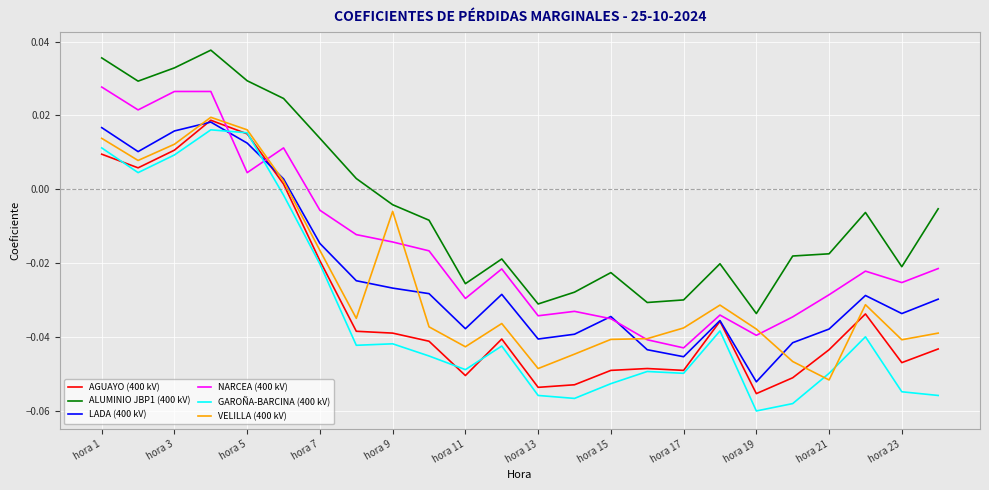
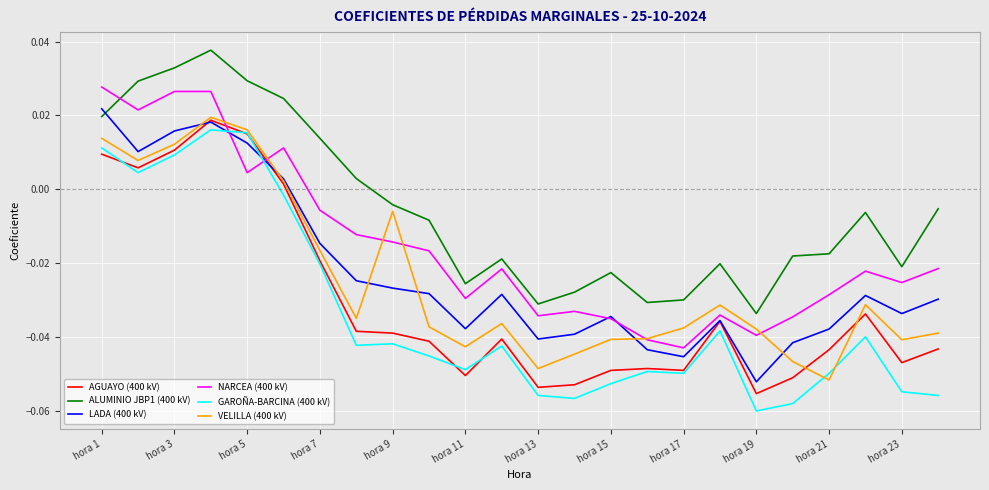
  {
    "AGUAYO (400 kV)": {
      "hora 1": 0.010,
      "hora 3": 0.011,
      "hora 7": -0.019,
      "hora 9": -0.039,
      "hora 11": -0.051,
      "hora 13": -0.054,
      "hora 15": -0.049,
      "hora 17": -0.049,
      "hora 19": -0.055,
      "hora 21": -0.044,
      "hora 23": -0.047
    },
    "ALUMINIO JBP1 (400 kV)": {
-     "hora 1": 0.036,
+     "hora 1": 0.020,
      "hora 3": 0.033,
      "hora 5": 0.029,
      "hora 7": 0.014,
      "hora 9": -0.004,
      "hora 11": -0.026,
      "hora 13": -0.031,
      "hora 15": -0.023,
      "hora 17": -0.030,
      "hora 19": -0.034,
      "hora 21": -0.018,
      "hora 23": -0.021
    },
    "LADA (400 kV)": {
-     "hora 1": 0.017,
+     "hora 1": 0.022,
      "hora 3": 0.016,
      "hora 5": 0.013,
      "hora 7": -0.015,
      "hora 9": -0.027,
      "hora 11": -0.038,
      "hora 13": -0.041,
      "hora 17": -0.045,
      "hora 19": -0.052,
      "hora 21": -0.038,
      "hora 23": -0.034
    },
    "NARCEA (400 kV)": {
      "hora 1": 0.028,
      "hora 3": 0.027,
      "hora 5": 0.005,
      "hora 7": -0.006,
      "hora 9": -0.014,
      "hora 11": -0.030,
      "hora 13": -0.034,
      "hora 17": -0.043,
      "hora 19": -0.040,
      "hora 21": -0.029,
      "hora 23": -0.025
    },
    "GAROÑA-BARCINA (400 kV)": {
      "hora 1": 0.011,
      "hora 3": 0.009,
      "hora 7": -0.020,
      "hora 9": -0.042,
      "hora 11": -0.049,
      "hora 13": -0.056,
      "hora 15": -0.053,
      "hora 17": -0.050,
      "hora 19": -0.060,
      "hora 21": -0.050,
      "hora 23": -0.055
    },
    "VELILLA (400 kV)": {
      "hora 1": 0.014,
      "hora 3": 0.012,
      "hora 5": 0.016,
      "hora 7": -0.017,
      "hora 9": -0.006,
      "hora 11": -0.043,
      "hora 13": -0.049,
      "hora 15": -0.041,
      "hora 17": -0.038,
      "hora 19": -0.038,
      "hora 21": -0.052,
      "hora 23": -0.041
    }
  }
